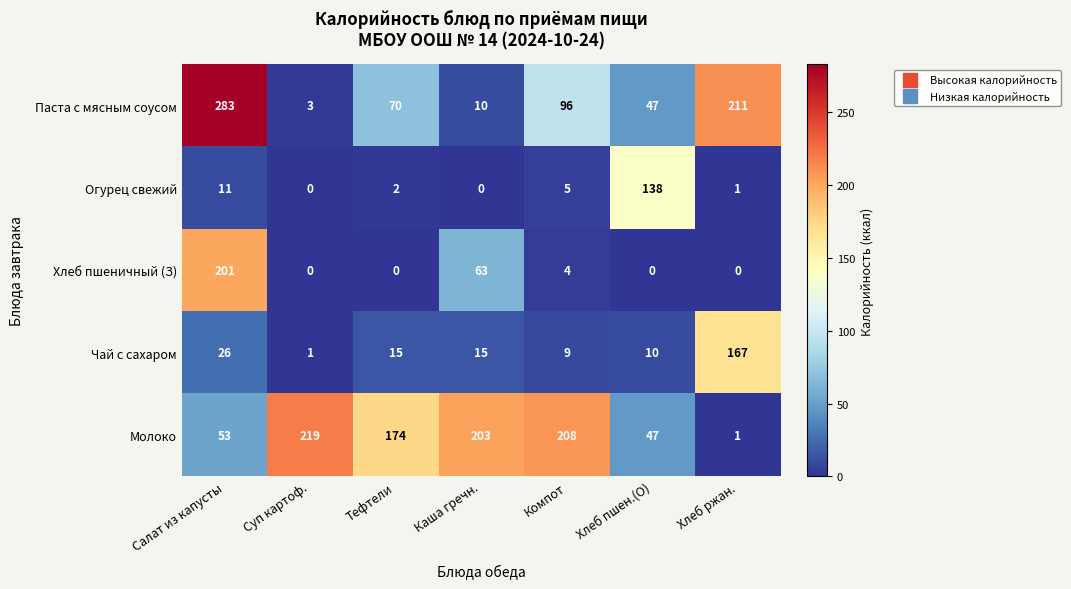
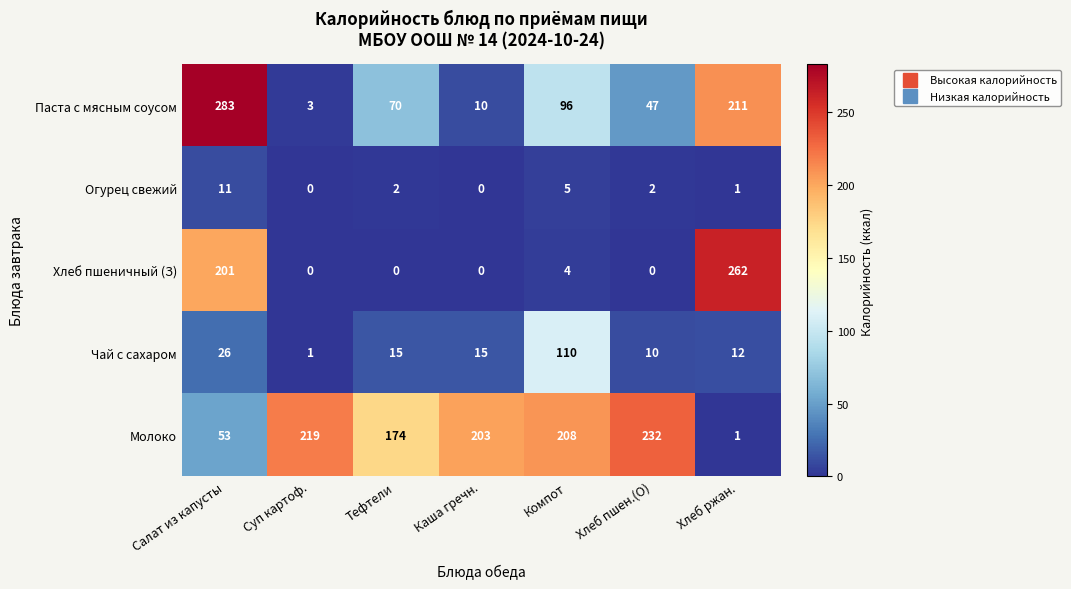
  {
    "Паста с мясным соусом": {
      "Салат из капусты": 283,
      "Суп картоф.": 3,
      "Тефтели": 70,
      "Каша гречн.": 10,
      "Компот": 96,
      "Хлеб пшен.(О)": 47,
      "Хлеб ржан.": 211
    },
    "Огурец свежий": {
      "Салат из капусты": 11,
      "Суп картоф.": 0,
      "Тефтели": 2,
      "Каша гречн.": 0,
      "Компот": 5,
-     "Хлеб пшен.(О)": 138,
+     "Хлеб пшен.(О)": 2,
      "Хлеб ржан.": 1
    },
    "Хлеб пшеничный (З)": {
      "Салат из капусты": 201,
      "Суп картоф.": 0,
      "Тефтели": 0,
-     "Каша гречн.": 63,
+     "Каша гречн.": 0,
      "Компот": 4,
      "Хлеб пшен.(О)": 0,
-     "Хлеб ржан.": 0
+     "Хлеб ржан.": 262
    },
    "Чай с сахаром": {
      "Салат из капусты": 26,
      "Суп картоф.": 1,
      "Тефтели": 15,
      "Каша гречн.": 15,
-     "Компот": 9,
+     "Компот": 110,
      "Хлеб пшен.(О)": 10,
-     "Хлеб ржан.": 167
+     "Хлеб ржан.": 12
    },
    "Молоко": {
      "Салат из капусты": 53,
      "Суп картоф.": 219,
      "Тефтели": 174,
      "Каша гречн.": 203,
      "Компот": 208,
-     "Хлеб пшен.(О)": 47,
+     "Хлеб пшен.(О)": 232,
      "Хлеб ржан.": 1
    }
  }
